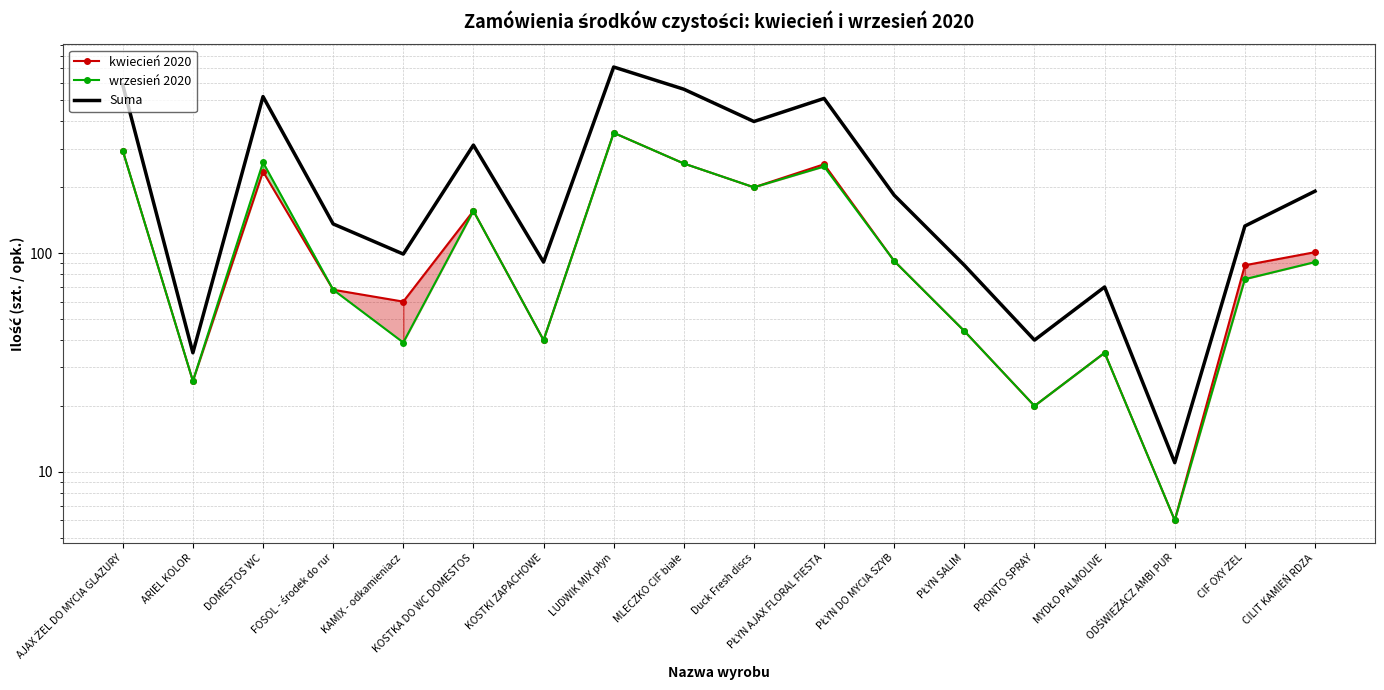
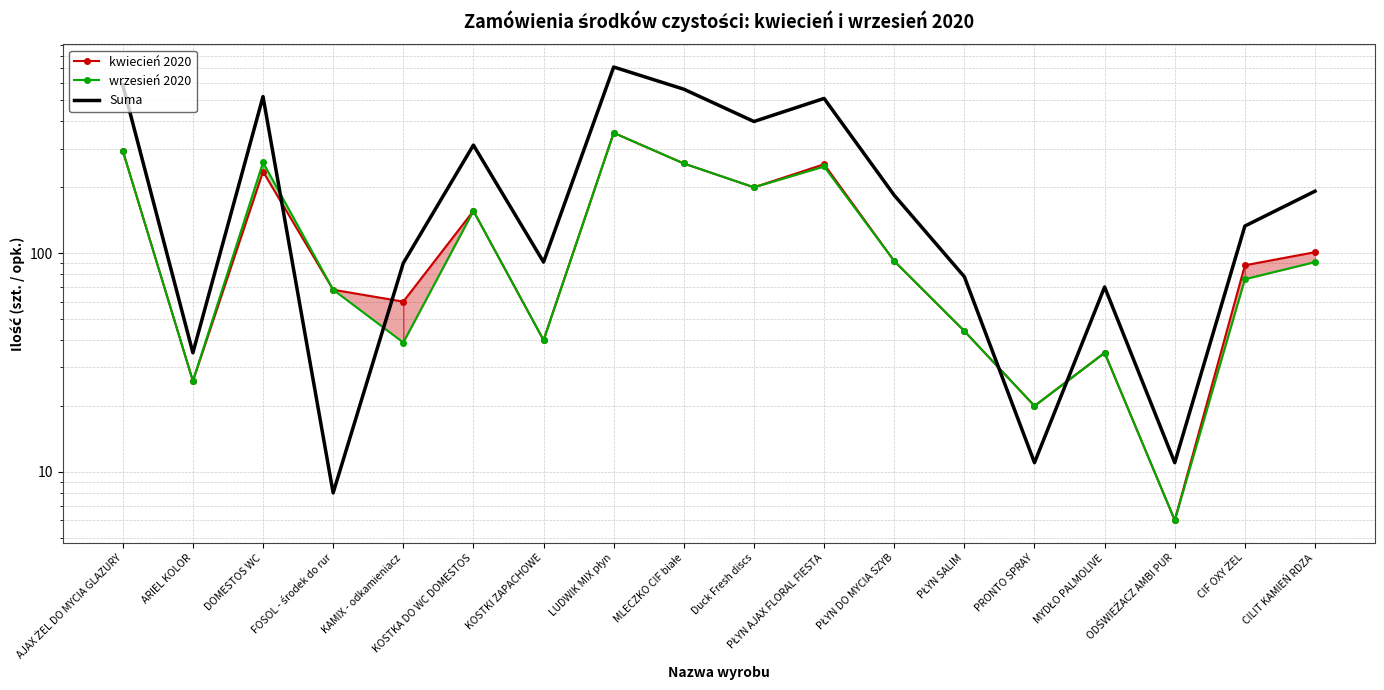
  {
    "Suma": {
      "ARIEL KOLOR": 35,
      "DOMESTOS WC": 520,
-     "FOSOL - środek do rur": 140,
-     "KAMIX - odkamieniacz": 100,
+     "FOSOL - środek do rur": 8,
+     "KAMIX - odkamieniacz": 90,
      "KOSTKA DO WC DOMESTOS": 310,
      "KOSTKI ZAPACHOWE": 91,
      "LUDWIK MIX płyn": 710,
      "MLECZKO CIF białe": 560,
      "Duck Fresh discs": 400,
      "PŁYN AJAX FLORAL FIESTA": 510,
      "PŁYN DO MYCIA SZYB": 180,
-     "PŁYN SALIM": 88,
-     "PRONTO SPRAY": 40,
+     "PŁYN SALIM": 78,
+     "PRONTO SPRAY": 11,
      "MYDŁO PALMOLIVE": 70,
      "ODŚWIEŻACZ AMBI PUR": 11,
      "CIF OXY ŻEL": 130,
      "CILIT KAMIEŃ RDZA": 190
    }
  }
